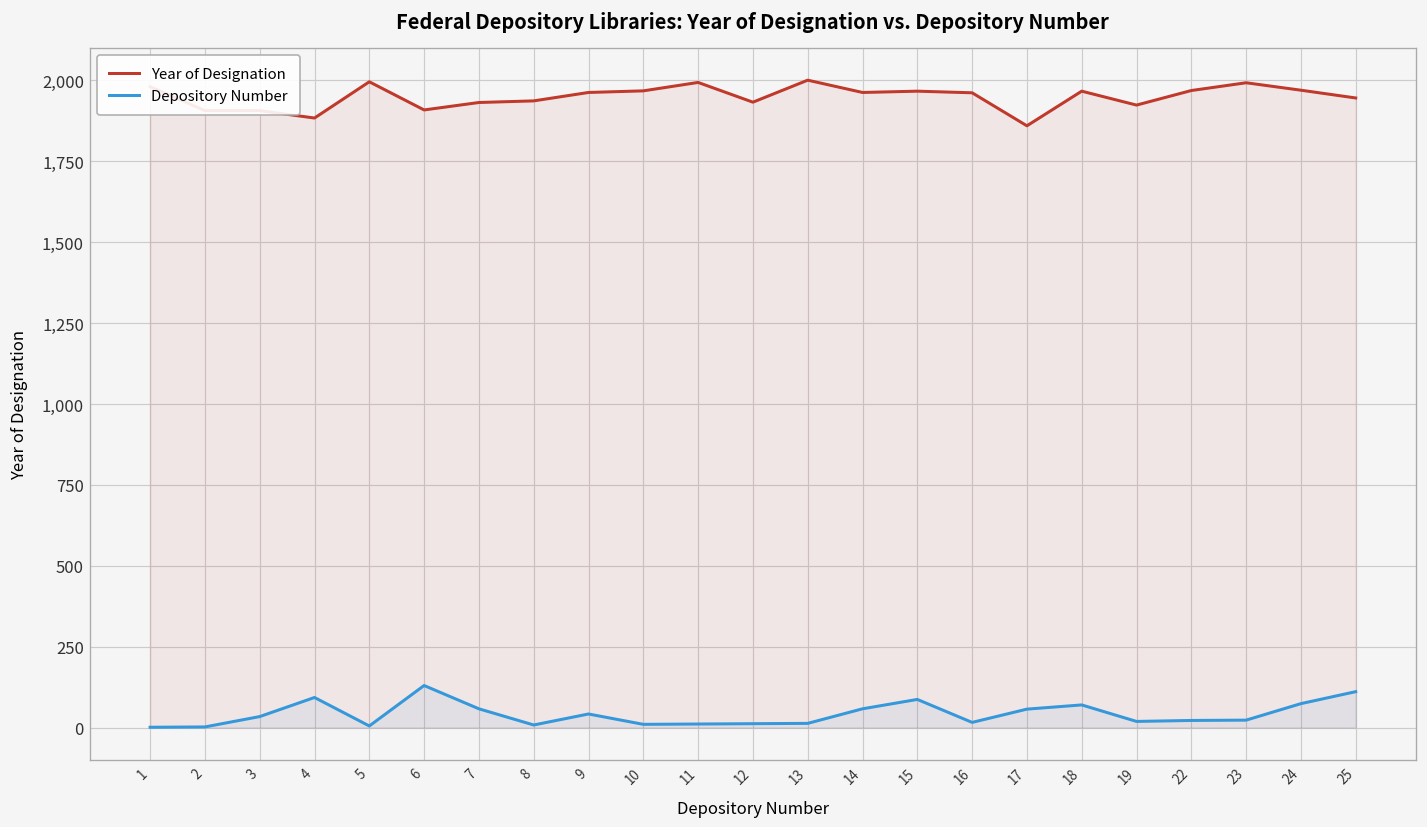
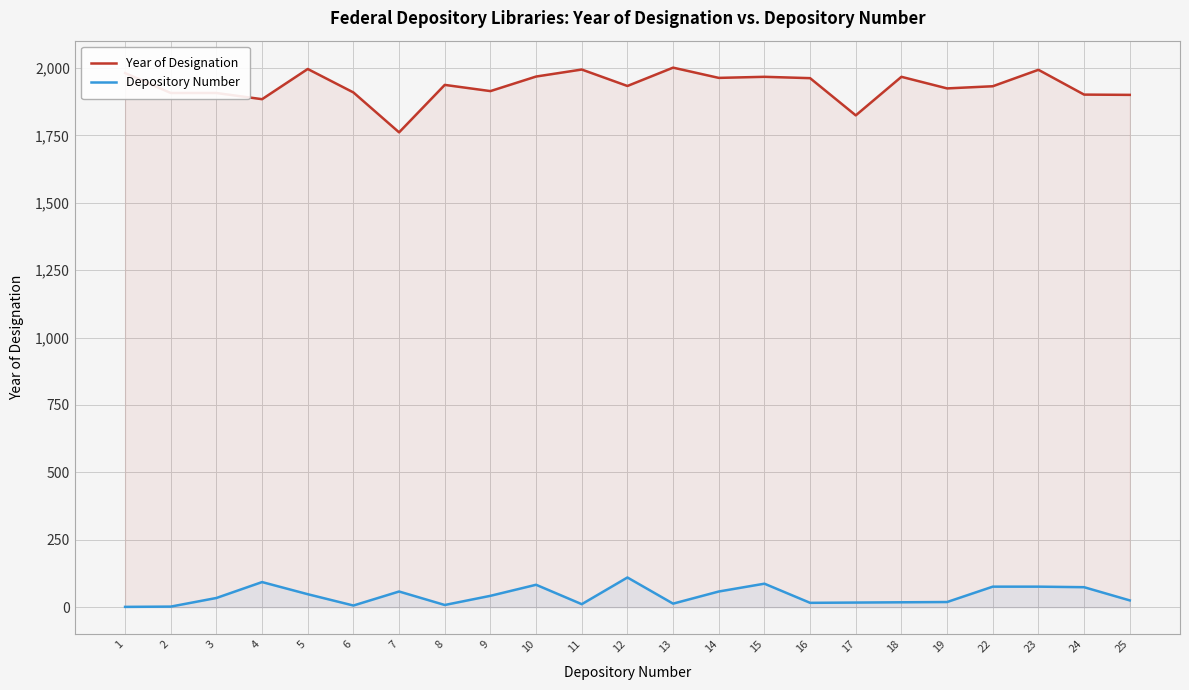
  {
    "Year of Designation": {
      "4": "1,880",
      "5": "2,000",
      "6": "1,910",
-     "7": "1,930",
+     "7": "1,760",
      "8": "1,940",
-     "9": "1,960",
+     "9": "1,910",
      "10": "1,970",
      "11": "1,990",
      "12": "1,930",
      "13": "2,000",
      "14": "1,960",
      "15": "1,970",
      "16": "1,960",
-     "17": "1,860",
+     "17": "1,820",
      "18": "1,970",
      "19": "1,920",
-     "22": "1,970",
+     "22": "1,930",
      "23": "1,990",
-     "24": "1,970",
-     "25": "1,950"
+     "24": "1,900",
+     "25": "1,900"
    },
    "Depository Number": {
      "1": "0",
      "2": "0",
      "3": "30",
      "4": "90",
-     "5": "10",
-     "6": "130",
+     "5": "50",
+     "6": "10",
      "7": "60",
      "8": "10",
      "9": "40",
-     "10": "10",
+     "10": "80",
      "11": "10",
-     "12": "10",
+     "12": "110",
      "13": "10",
      "14": "60",
      "15": "90",
      "16": "20",
-     "17": "60",
-     "18": "70",
+     "17": "20",
+     "18": "20",
      "19": "20",
-     "22": "20",
-     "23": "20",
+     "22": "80",
+     "23": "80",
      "24": "70",
-     "25": "110"
+     "25": "30"
    }
  }
